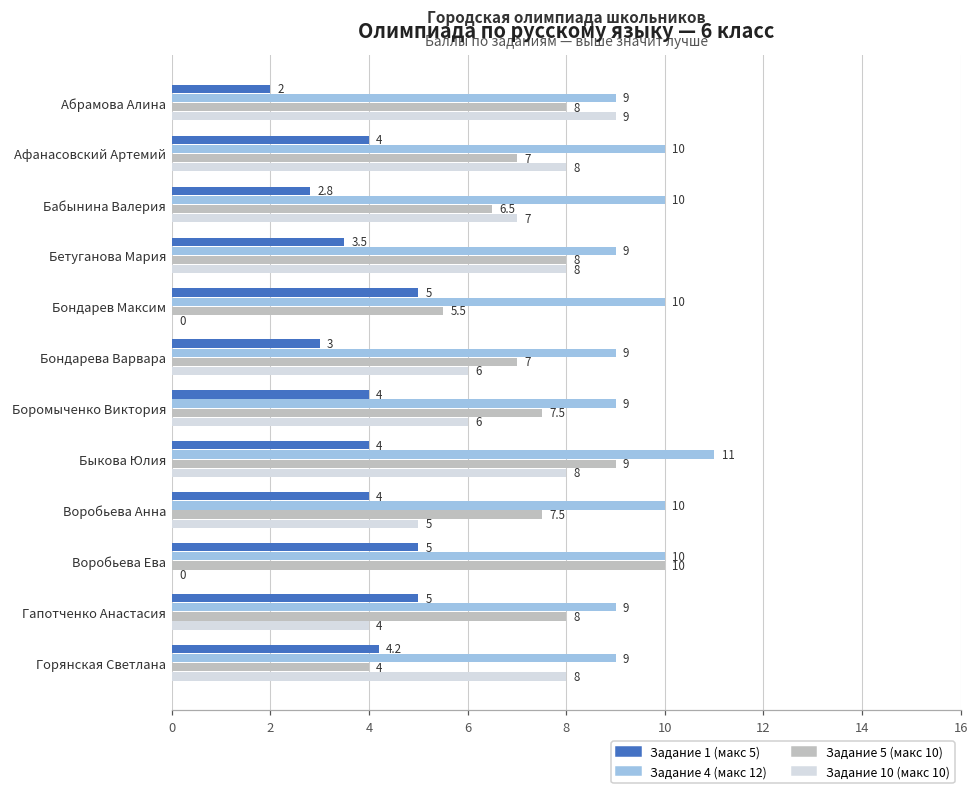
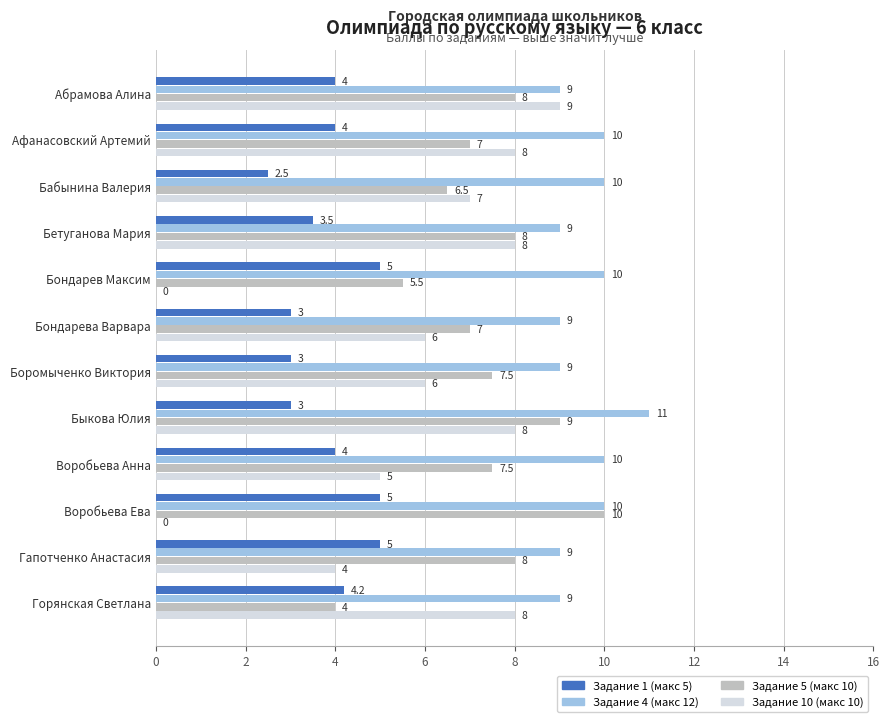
  {
    "Задание 1 (макс 5)": {
-     "Абрамова Алина": 2,
+     "Абрамова Алина": 4,
      "Афанасовский Артемий": 4,
-     "Бабынина Валерия": 2.8,
+     "Бабынина Валерия": 2.5,
      "Бетуганова Мария": 3.5,
      "Бондарев Максим": 5,
      "Бондарева Варвара": 3,
-     "Боромыченко Виктория": 4,
-     "Быкова Юлия": 4,
+     "Боромыченко Виктория": 3,
+     "Быкова Юлия": 3,
      "Воробьева Анна": 4,
      "Воробьева Ева": 5,
      "Гапотченко Анастасия": 5,
      "Горянская Светлана": 4.2
    }
  }
